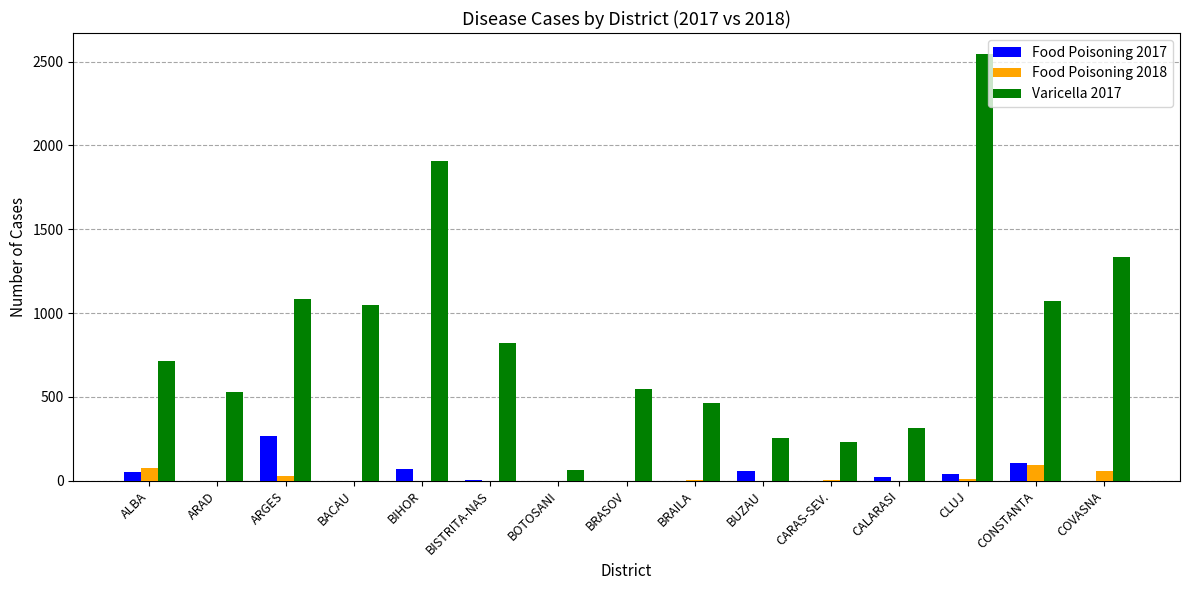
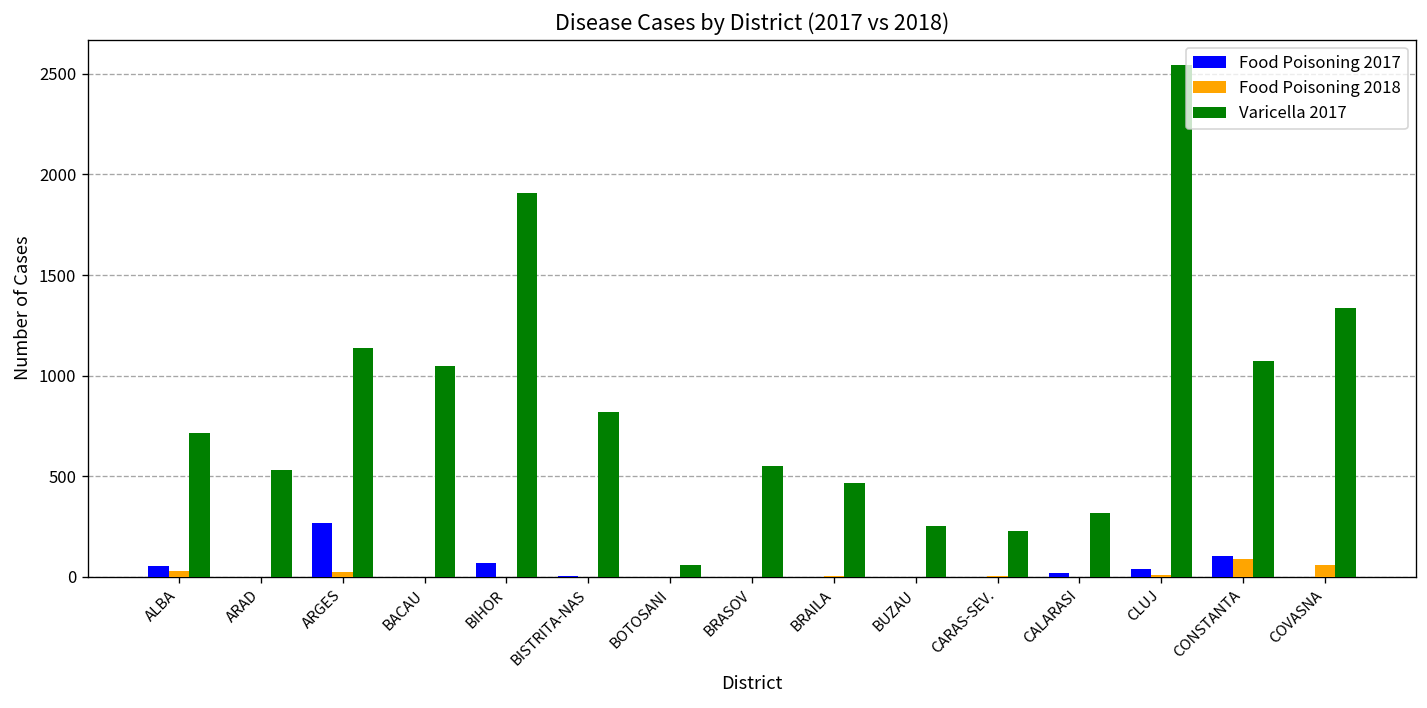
  {
    "Food Poisoning 2017": {
      "ALBA": 60,
      "ARAD": 0,
      "ARGES": 270,
      "BACAU": 0,
      "BIHOR": 70,
      "BOTOSANI": 0,
      "BRASOV": 0,
      "BRAILA": 0,
-     "BUZAU": 60,
+     "BUZAU": 0,
      "CARAS-SEV.": 0,
      "CALARASI": 20,
      "CLUJ": 40,
      "CONSTANTA": 100,
      "COVASNA": 0
    },
    "Food Poisoning 2018": {
-     "ALBA": 80,
+     "ALBA": 30,
      "ARAD": 0,
      "ARGES": 30,
      "BACAU": 0,
      "BIHOR": 0,
      "BISTRITA-NAS": 0,
      "BOTOSANI": 0,
      "BRASOV": 0,
      "BUZAU": 0,
      "CONSTANTA": 90,
      "COVASNA": 60
    },
    "Varicella 2017": {
      "ALBA": 720,
      "ARAD": 530,
-     "ARGES": 1080,
+     "ARGES": 1140,
      "BACAU": 1050,
      "BIHOR": 1910,
      "BISTRITA-NAS": 820,
      "BOTOSANI": 60,
      "BRASOV": 550,
      "BRAILA": 470,
      "BUZAU": 250,
      "CARAS-SEV.": 230,
      "CALARASI": 320,
      "CLUJ": 2540,
      "CONSTANTA": 1070,
      "COVASNA": 1340
    }
  }
